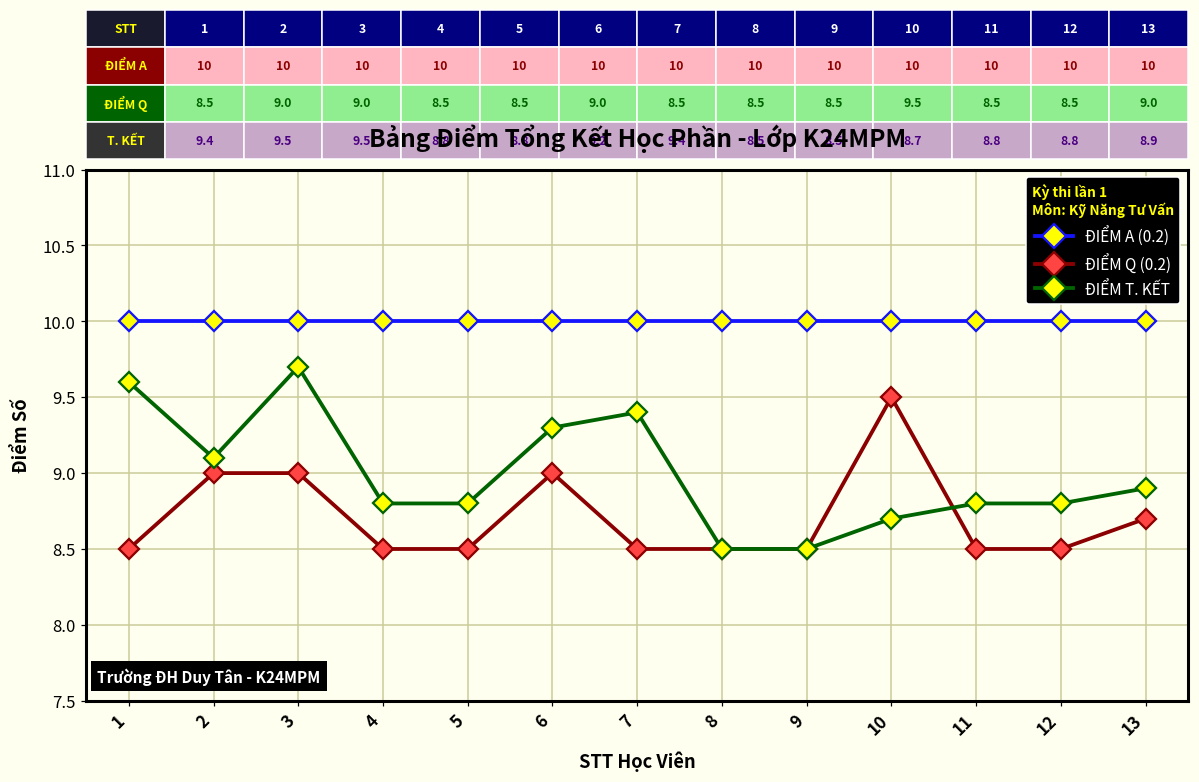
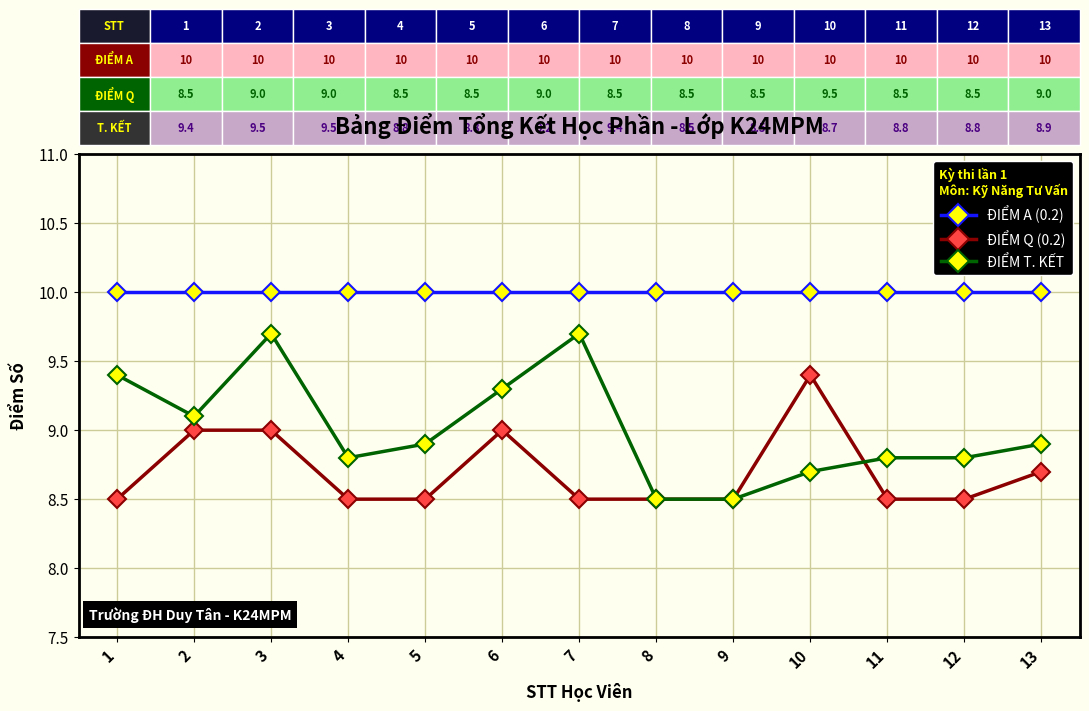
  {
    "ĐIỂM A (0.2)": {
      "1": 10.0,
      "2": 10.0,
      "3": 10.0,
      "4": 10.0,
      "5": 10.0,
      "6": 10.0,
      "7": 10.0,
      "8": 10.0,
      "9": 10.0,
      "10": 10.0,
      "11": 10.0,
      "12": 10.0,
      "13": 10.0
    },
    "ĐIỂM Q (0.2)": {
      "1": 8.5,
      "2": 9.0,
      "3": 9.0,
      "4": 8.5,
      "5": 8.5,
      "6": 9.0,
      "7": 8.5,
-     "10": 9.5,
+     "10": 9.4,
      "11": 8.5,
      "12": 8.5,
      "13": 8.7
    },
    "ĐIỂM T. KẾT": {
-     "1": 9.6,
+     "1": 9.4,
      "2": 9.1,
      "3": 9.7,
      "4": 8.8,
-     "5": 8.8,
+     "5": 8.9,
      "6": 9.3,
-     "7": 9.4,
+     "7": 9.7,
      "10": 8.7,
      "11": 8.8,
      "12": 8.8,
      "13": 8.9
    }
  }
